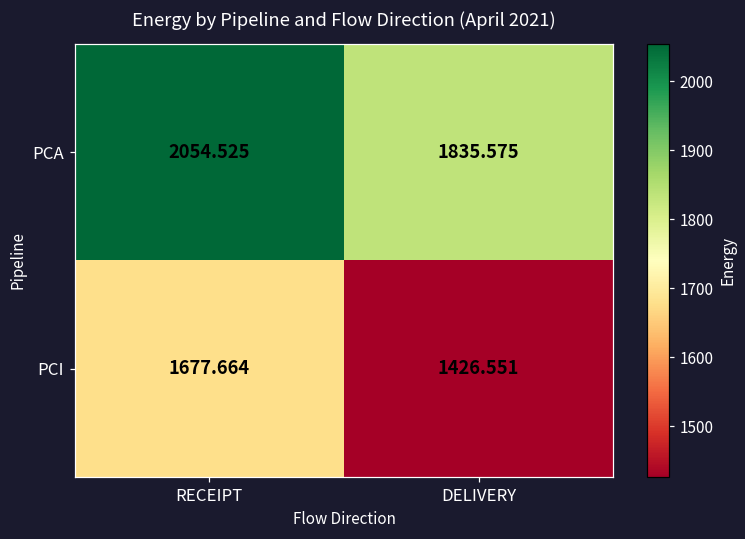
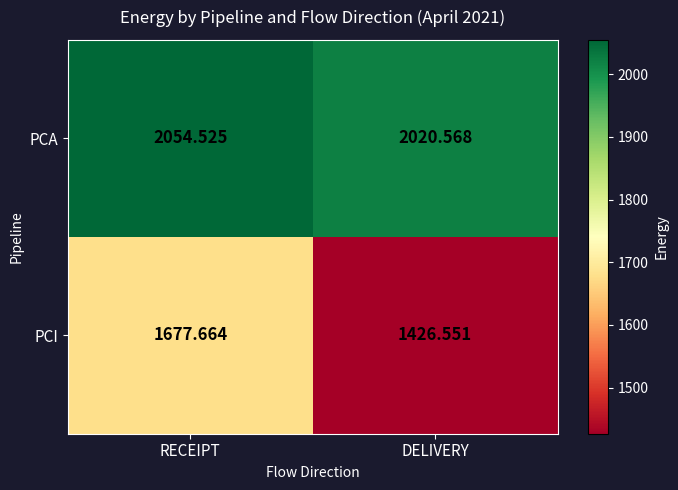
  {
    "PCA": {
      "RECEIPT": 2054.525,
-     "DELIVERY": 1835.575
+     "DELIVERY": 2020.568
    },
    "PCI": {
      "RECEIPT": 1677.664,
      "DELIVERY": 1426.551
    }
  }
